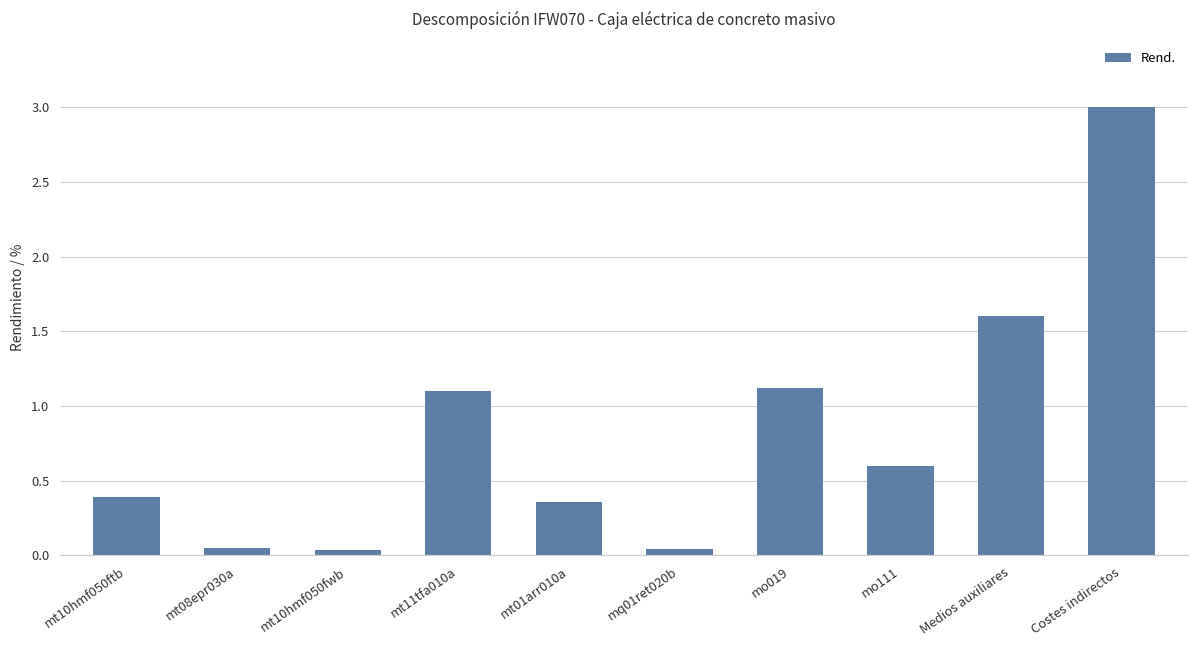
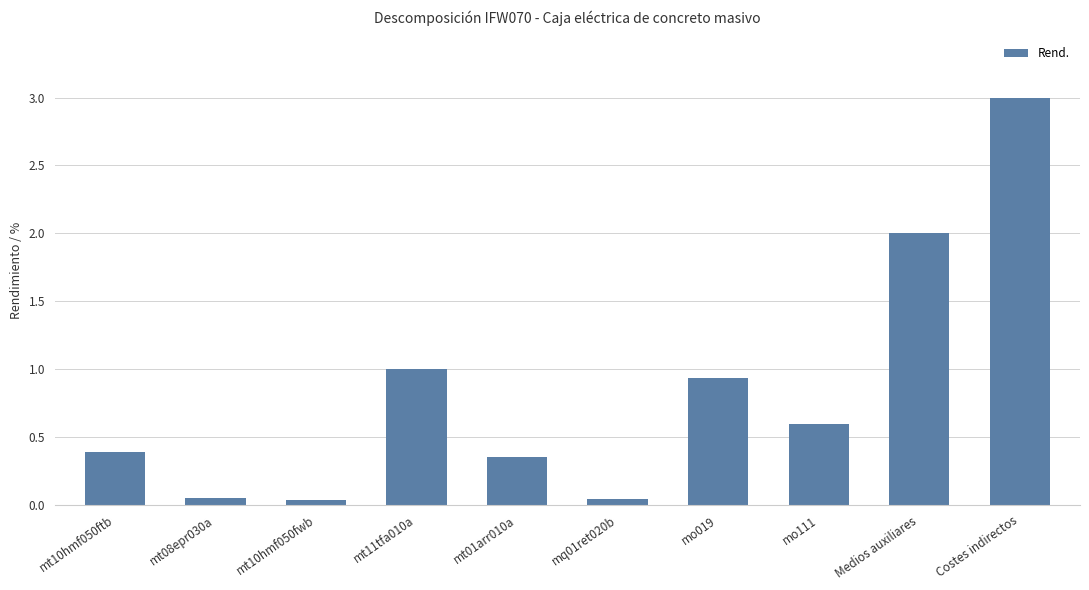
  {
    "mt10hmf050ftb": 0.39,
    "mt08epr030a": 0.05,
    "mt10hmf050fwb": 0.04,
-   "mt11tfa010a": 1.1,
+   "mt11tfa010a": 1.0,
    "mt01arr010a": 0.36,
    "mq01ret020b": 0.04,
-   "mo019": 1.12,
+   "mo019": 0.94,
    "mo111": 0.60,
-   "Medios auxiliares": 1.6,
+   "Medios auxiliares": 2.0,
    "Costes indirectos": 3.00
  }
